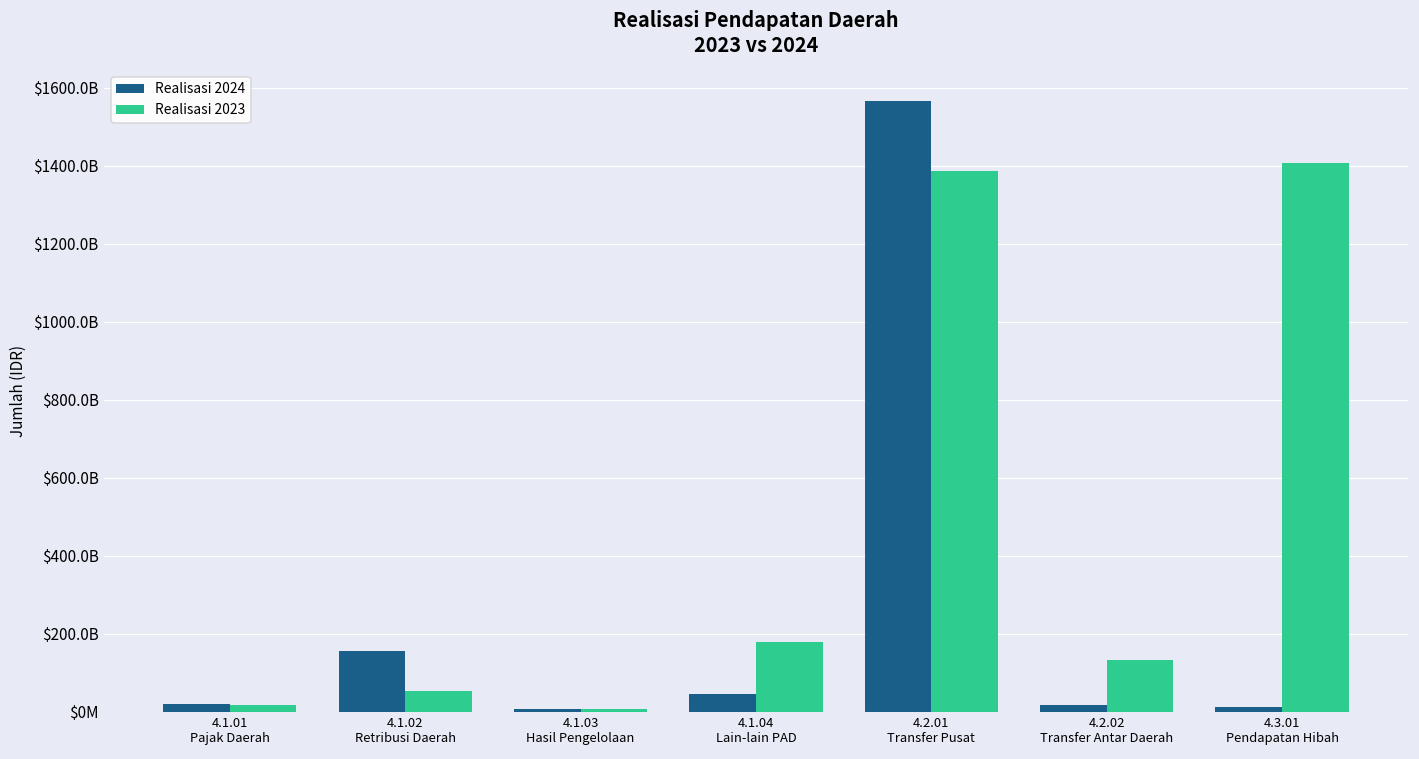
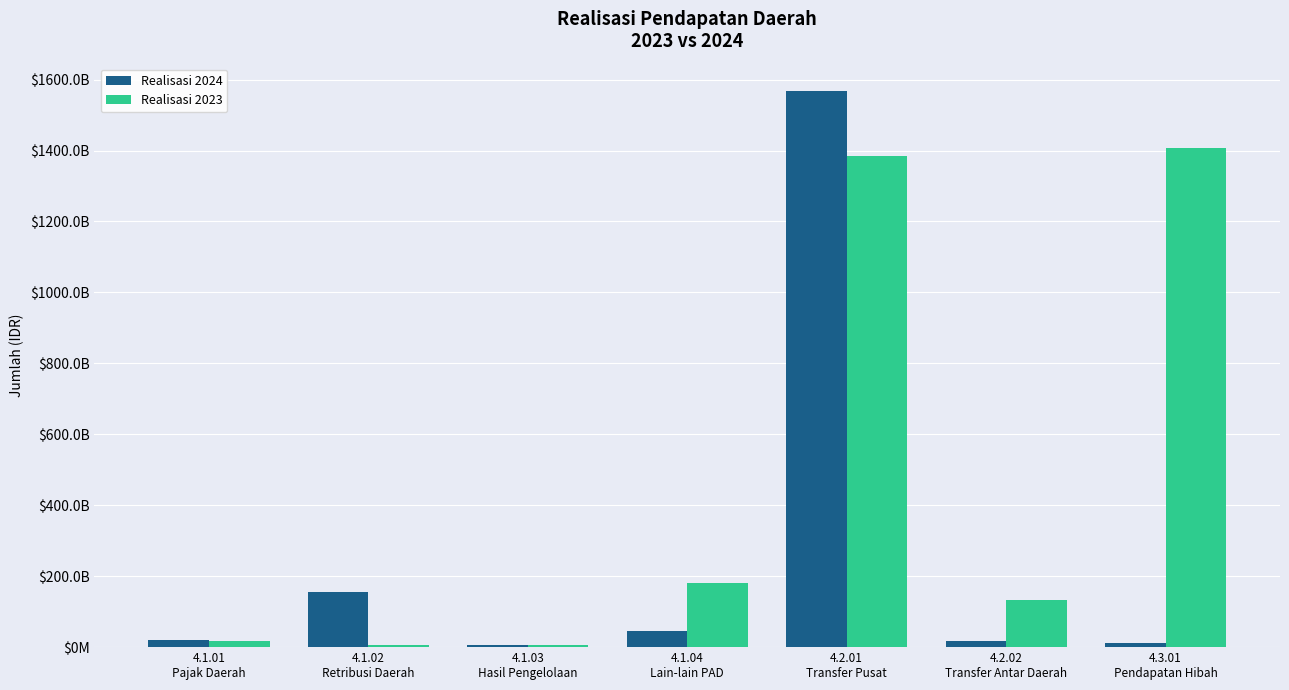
  {
    "Realisasi 2024": {
      "4.1.01 Pajak Daerah": "$20000000000",
      "4.1.02 Retribusi Daerah": "$160000000000",
      "4.1.03 Hasil Pengelolaan": "$10000000000",
      "4.1.04 Lain-lain PAD": "$50000000000",
      "4.2.01 Transfer Pusat": "$1570000000000",
      "4.2.02 Transfer Antar Daerah": "$20000000000",
      "4.3.01 Pendapatan Hibah": "$10000000000"
    },
    "Realisasi 2023": {
      "4.1.01 Pajak Daerah": "$20000000000",
-     "4.1.02 Retribusi Daerah": "$50000000000",
+     "4.1.02 Retribusi Daerah": "$10000000000",
      "4.1.04 Lain-lain PAD": "$180000000000",
      "4.2.01 Transfer Pusat": "$1390000000000",
      "4.2.02 Transfer Antar Daerah": "$130000000000",
      "4.3.01 Pendapatan Hibah": "$1410000000000"
    }
  }
